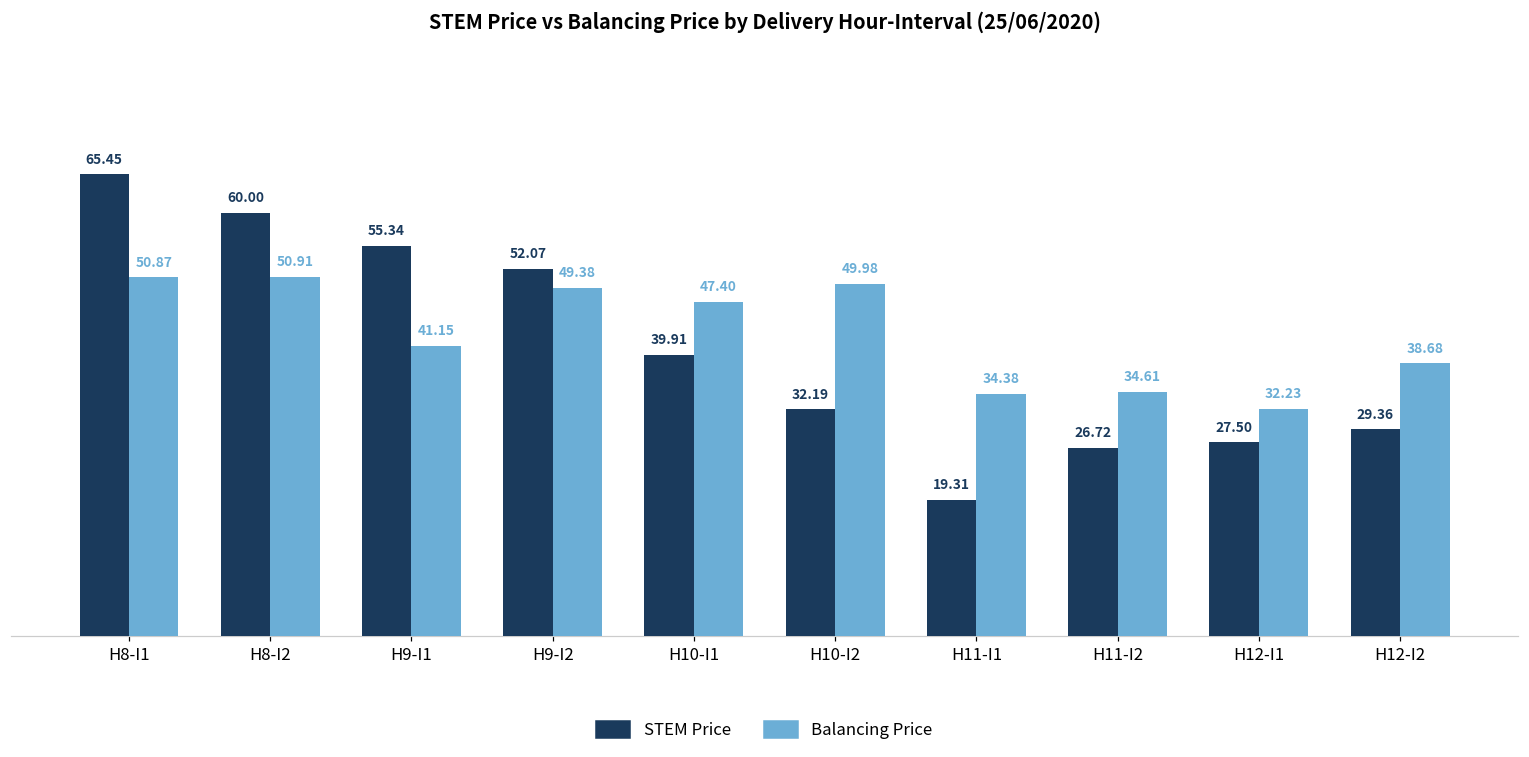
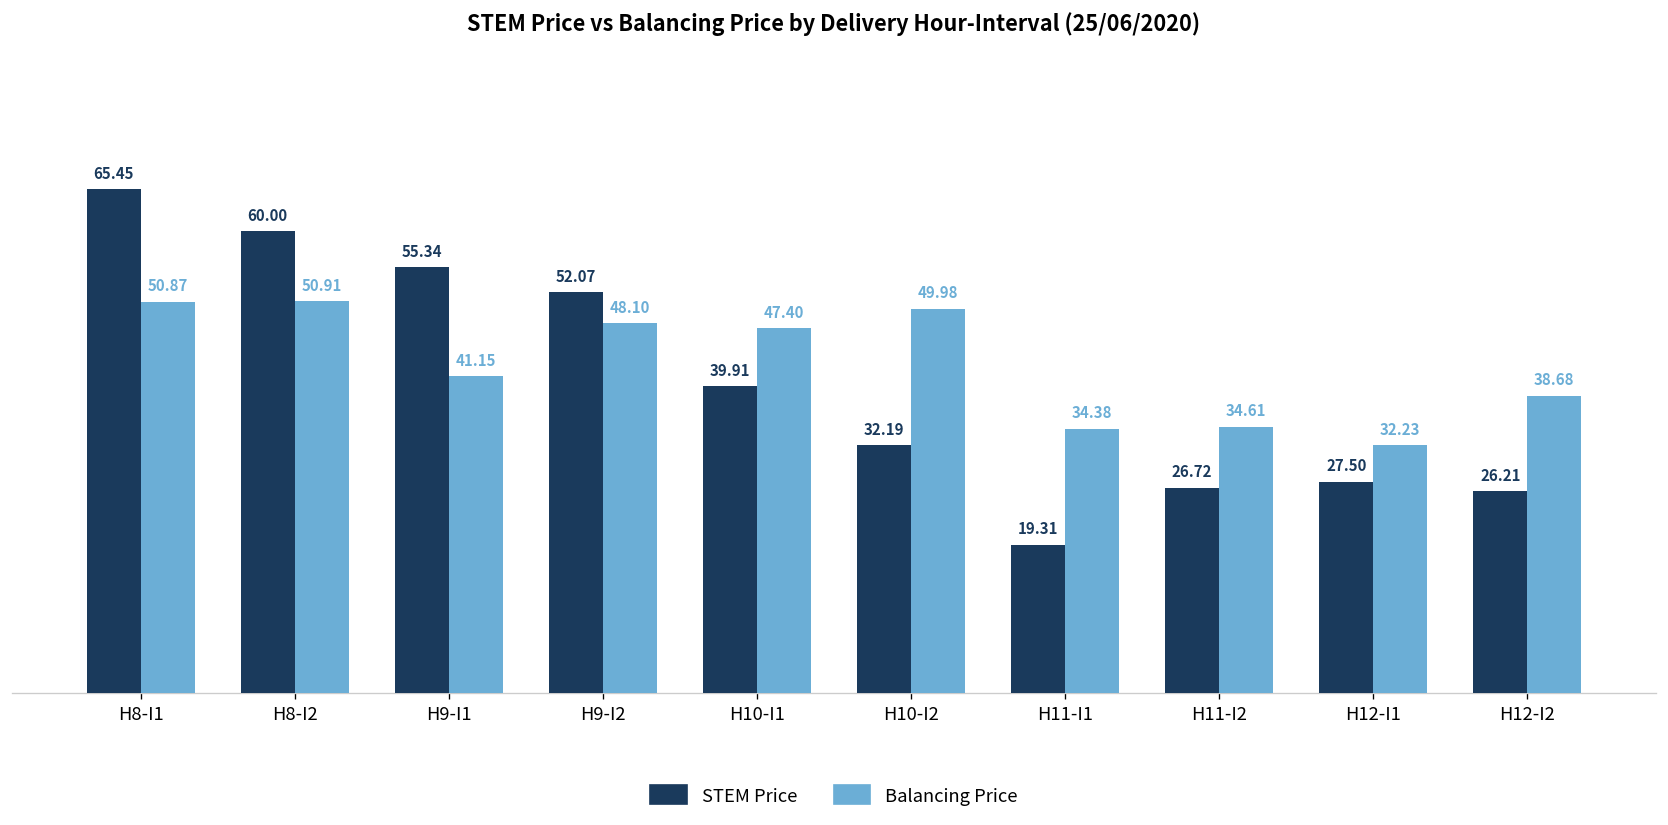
  {
    "STEM Price": {
      "H8-I1": 65.45,
      "H8-I2": 60.00,
      "H9-I1": 55.34,
      "H9-I2": 52.07,
      "H10-I1": 39.91,
      "H10-I2": 32.19,
      "H11-I1": 19.31,
      "H11-I2": 26.72,
      "H12-I1": 27.50,
-     "H12-I2": 29.36
+     "H12-I2": 26.21
    },
    "Balancing Price": {
      "H8-I1": 50.87,
      "H8-I2": 50.91,
      "H9-I1": 41.15,
-     "H9-I2": 49.38,
+     "H9-I2": 48.10,
      "H10-I1": 47.40,
      "H10-I2": 49.98,
      "H11-I1": 34.38,
      "H11-I2": 34.61,
      "H12-I1": 32.23,
      "H12-I2": 38.68
    }
  }
